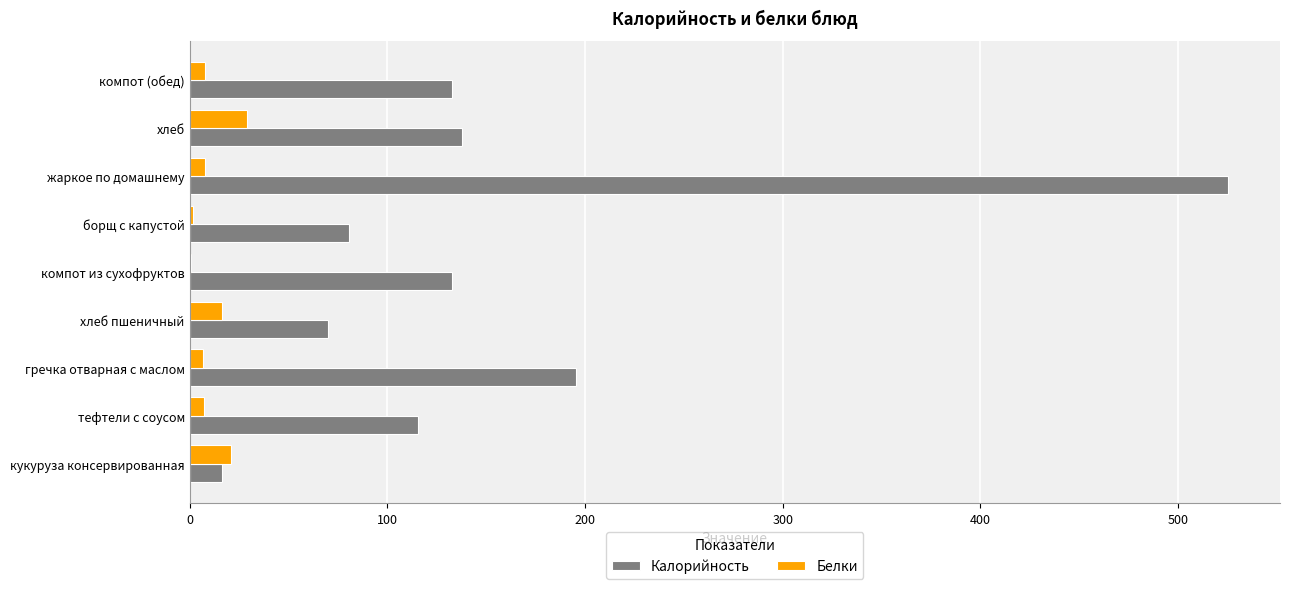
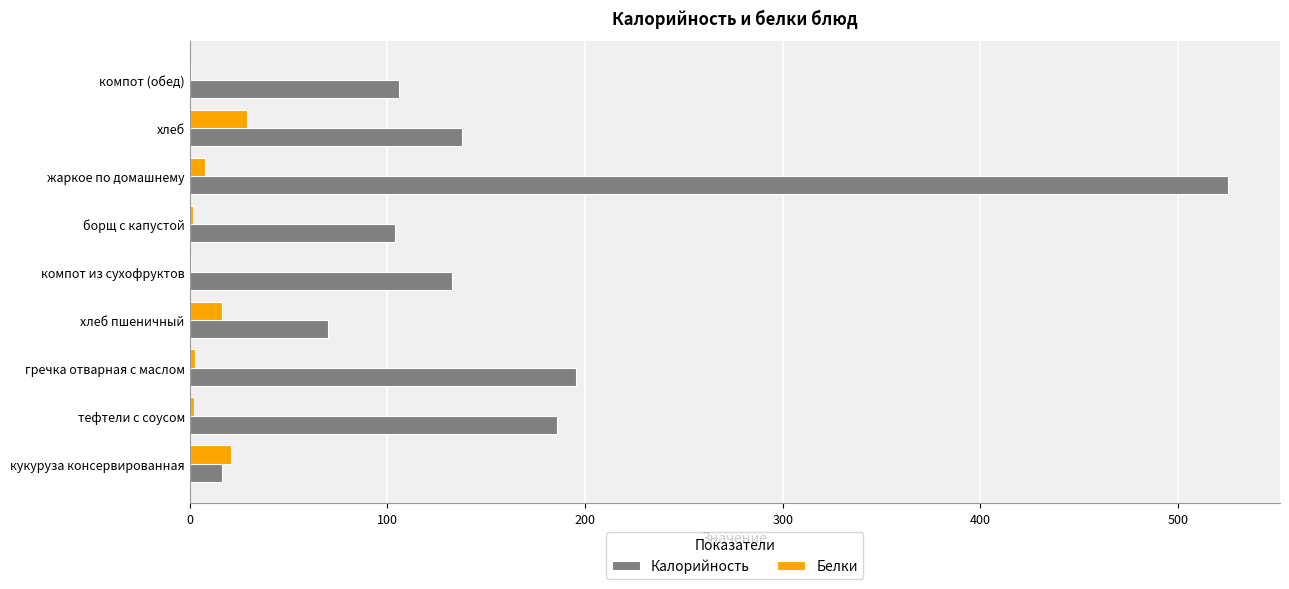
  {
    "Калорийность": {
-     "компот (обед)": 133,
+     "компот (обед)": 106,
      "хлеб": 138,
      "жаркое по домашнему": 525,
-     "борщ с капустой": 81,
+     "борщ с капустой": 104,
      "компот из сухофруктов": 133,
      "хлеб пшеничный": 70,
      "гречка отварная с маслом": 195,
-     "тефтели с соусом": 116,
+     "тефтели с соусом": 186,
      "кукуруза консервированная": 16
    },
    "Белки": {
-     "компот (обед)": 8,
+     "компот (обед)": 1,
      "хлеб": 29,
      "жаркое по домашнему": 8,
      "борщ с капустой": 2,
      "хлеб пшеничный": 17,
-     "гречка отварная с маслом": 7,
-     "тефтели с соусом": 7,
+     "гречка отварная с маслом": 3,
+     "тефтели с соусом": 2,
      "кукуруза консервированная": 21
    }
  }
